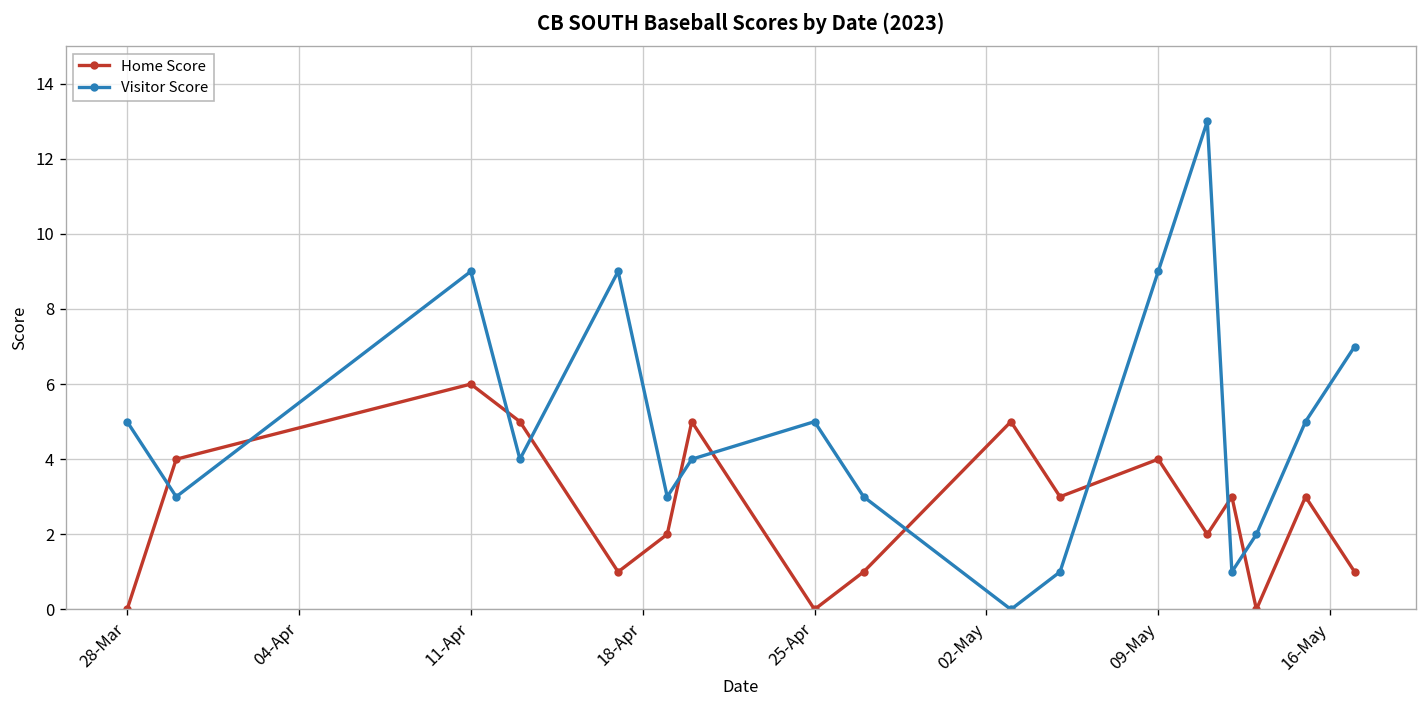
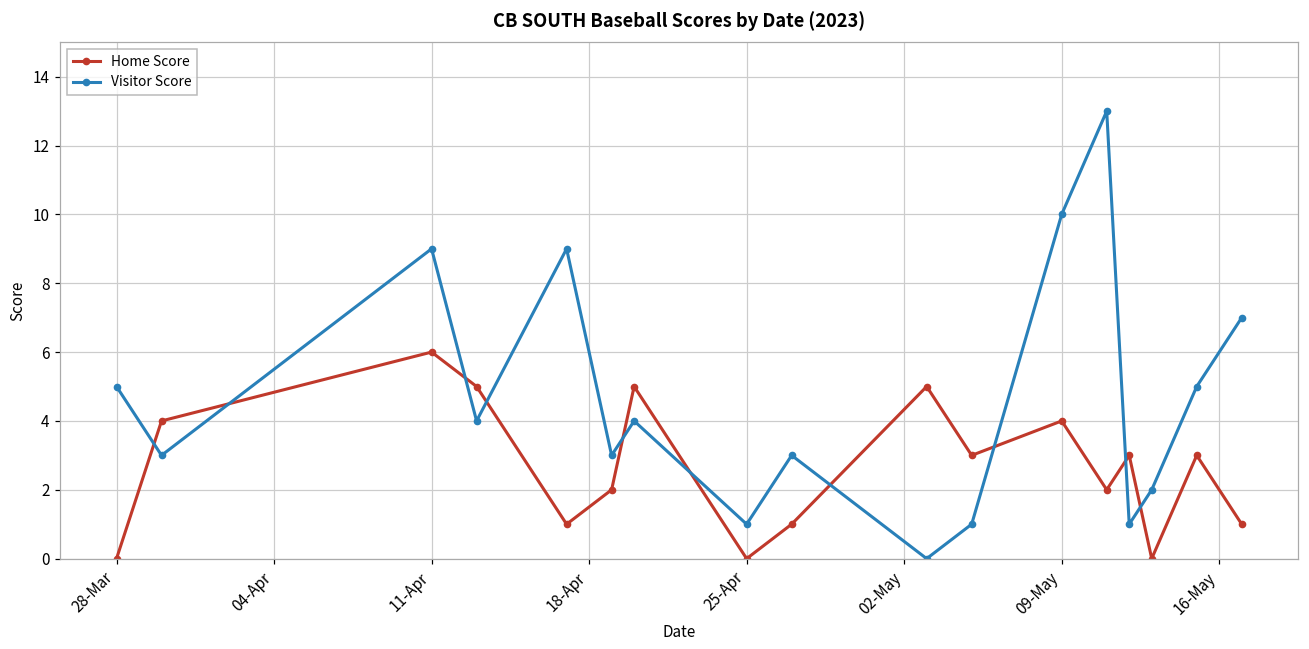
  {
    "Home Score": {
      "28-Mar": 0,
      "11-Apr": 6,
      "25-Apr": 0,
      "09-May": 4
    },
    "Visitor Score": {
      "28-Mar": 5,
      "11-Apr": 9,
-     "25-Apr": 5,
-     "09-May": 9
+     "25-Apr": 1,
+     "09-May": 10
    }
  }
